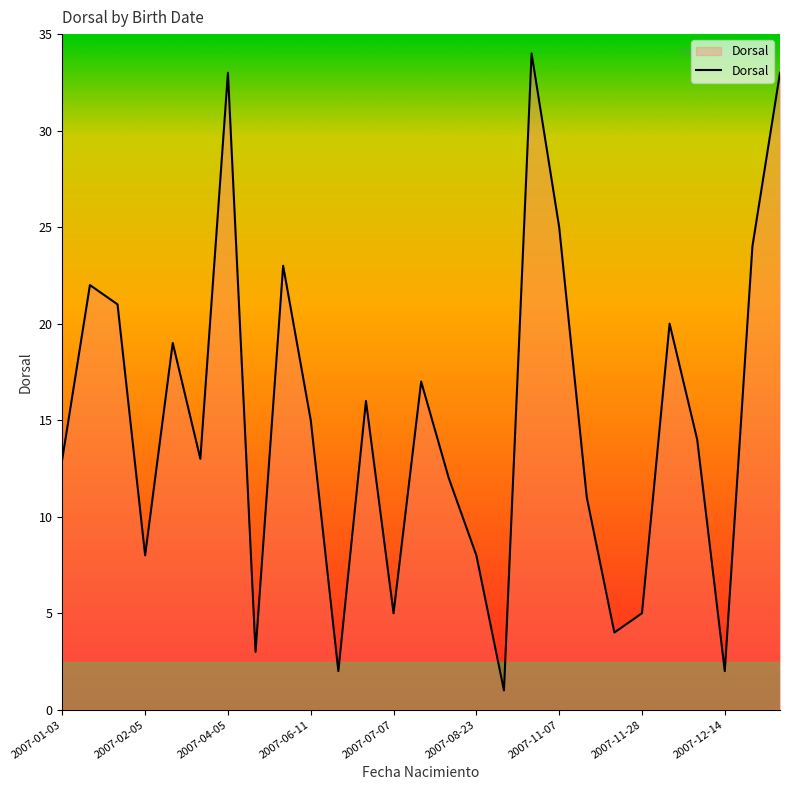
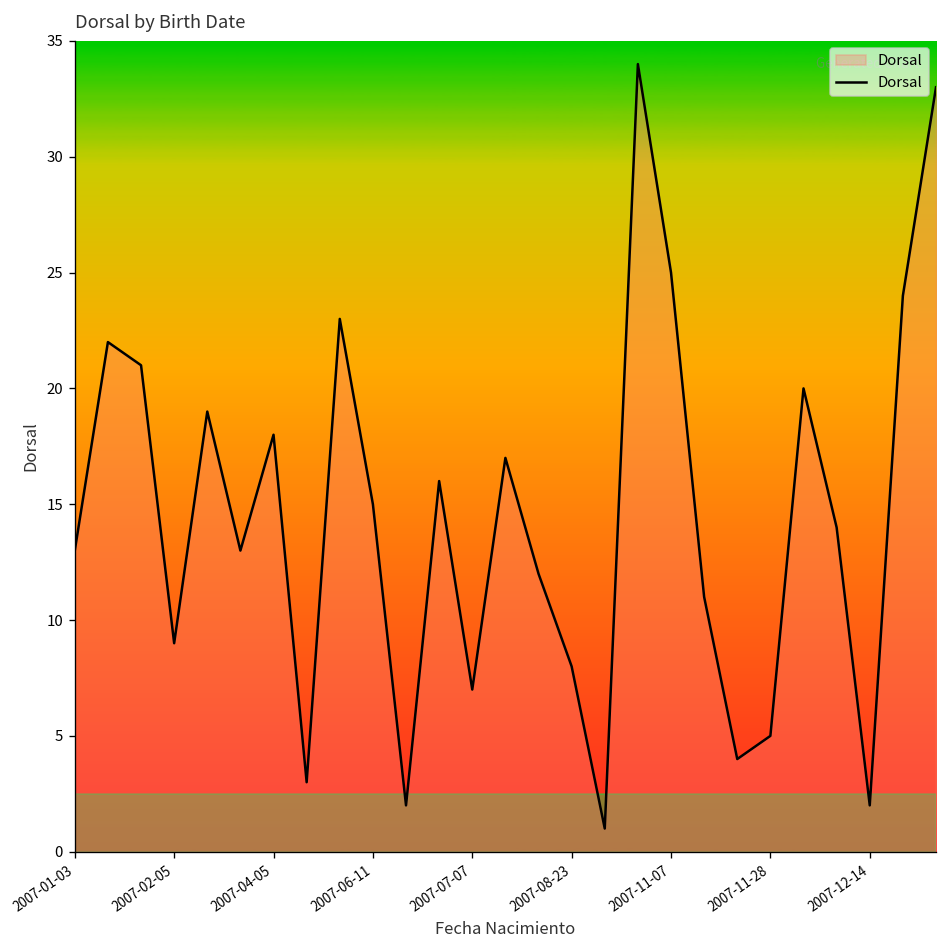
  {
    "2007-01-03": 13,
-   "2007-02-05": 8,
-   "2007-04-05": 33,
+   "2007-02-05": 9,
+   "2007-04-05": 18,
    "2007-06-11": 15,
-   "2007-07-07": 5,
+   "2007-07-07": 7,
    "2007-08-23": 8,
    "2007-11-28": 5,
    "2007-12-14": 2
  }
